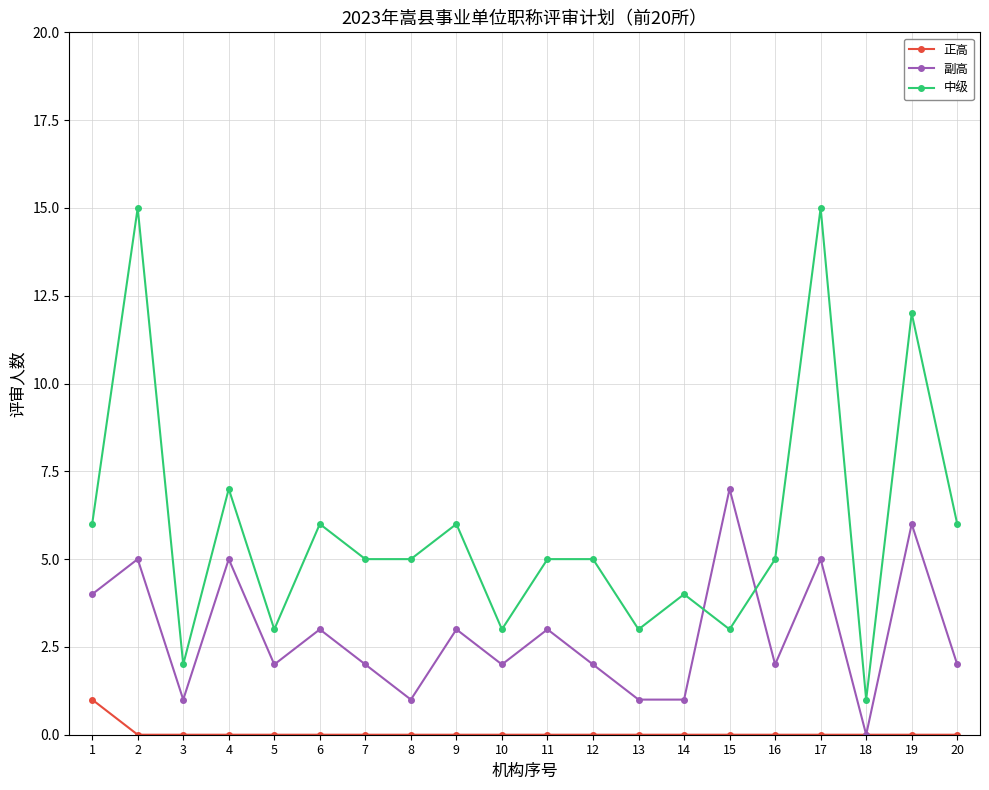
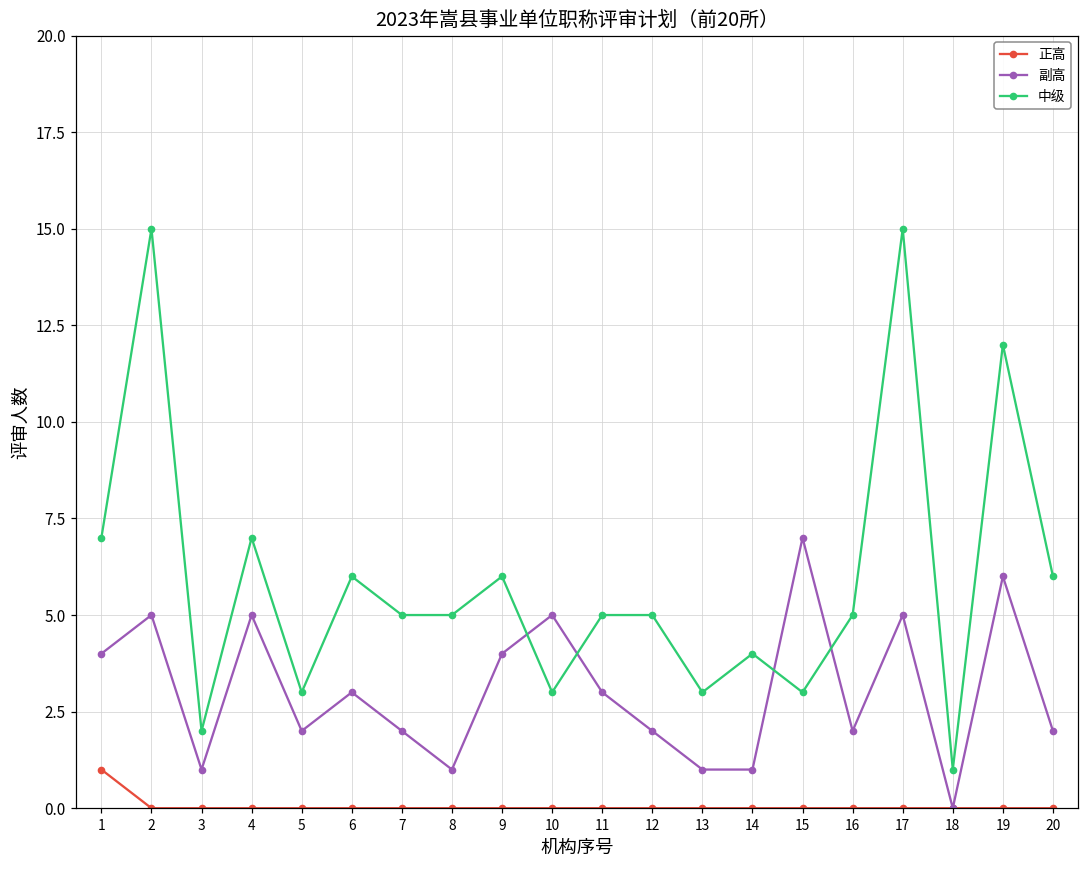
  {
    "正高": {
      "1": 1,
      "2": 0,
      "3": 0,
      "4": 0,
      "5": 0,
      "6": 0,
      "7": 0,
      "8": 0,
      "9": 0,
      "10": 0,
      "11": 0,
      "12": 0,
      "13": 0,
      "14": 0,
      "15": 0,
      "16": 0,
      "17": 0,
      "19": 0,
      "20": 0
    },
    "副高": {
      "1": 4,
      "2": 5,
      "3": 1,
      "4": 5,
      "5": 2,
      "6": 3,
      "7": 2,
      "8": 1,
-     "9": 3,
-     "10": 2,
+     "9": 4,
+     "10": 5,
      "11": 3,
      "12": 2,
      "13": 1,
      "14": 1,
      "15": 7,
      "16": 2,
      "17": 5,
      "19": 6,
      "20": 2
    },
    "中级": {
-     "1": 6,
+     "1": 7,
      "2": 15,
      "3": 2,
      "4": 7,
      "5": 3,
      "6": 6,
      "7": 5,
      "8": 5,
      "9": 6,
      "10": 3,
      "11": 5,
      "12": 5,
      "13": 3,
      "14": 4,
      "15": 3,
      "16": 5,
      "17": 15,
      "18": 1,
      "19": 12,
      "20": 6
    }
  }
